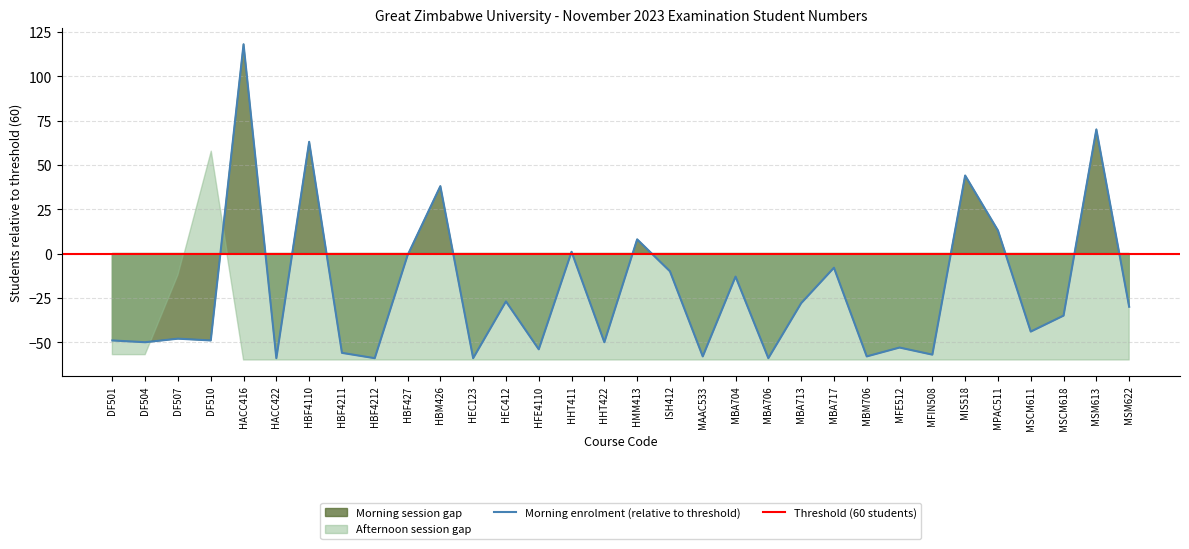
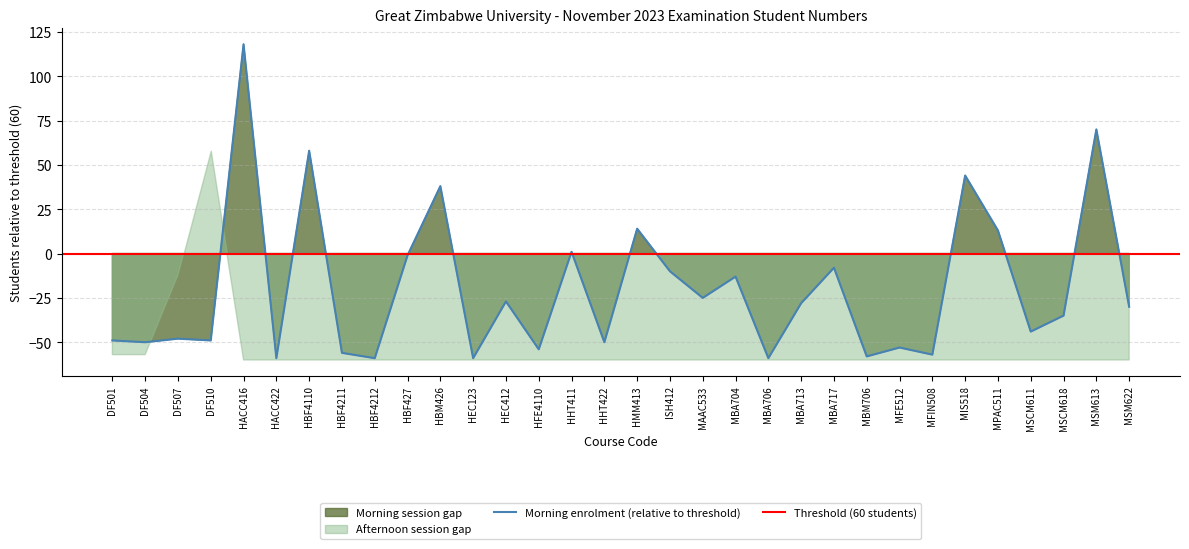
  {
    "DF501": -49,
    "DF504": -50,
    "DF507": -48,
    "DF510": -49,
    "HACC416": 118,
    "HACC422": -59,
-   "HBF4110": 63,
+   "HBF4110": 58,
    "HBF4211": -56,
    "HBF4212": -59,
    "HBF427": -1,
    "HBM426": 38,
    "HEC123": -59,
    "HEC412": -27,
    "HFE4110": -54,
    "HHT411": 1,
    "HHT422": -50,
-   "HMM413": 8,
+   "HMM413": 14,
    "ISH412": -10,
-   "MAAC533": -58,
+   "MAAC533": -25,
    "MBA704": -13,
    "MBA706": -59,
    "MBA713": -28,
    "MBA717": -8,
    "MBM706": -58,
    "MFE512": -53,
    "MFIN508": -57,
    "MIS518": 44,
    "MPAC511": 13,
    "MSCM611": -44,
    "MSCM618": -35,
    "MSM613": 70,
    "MSM622": -30
  }
